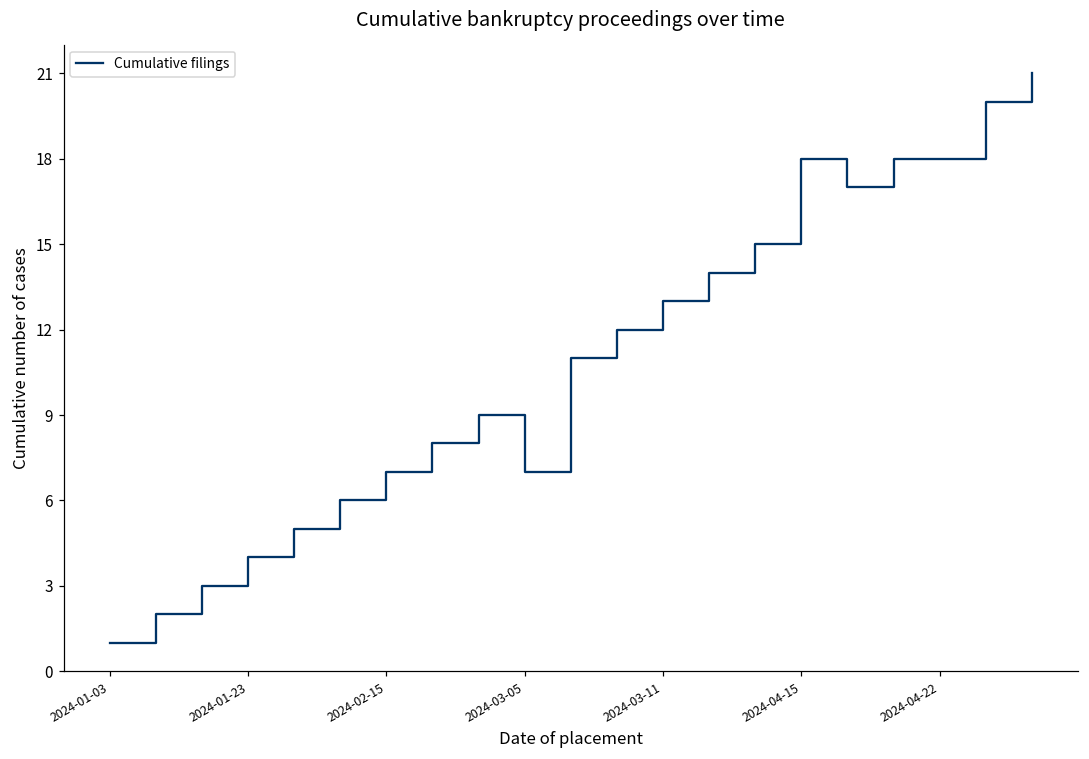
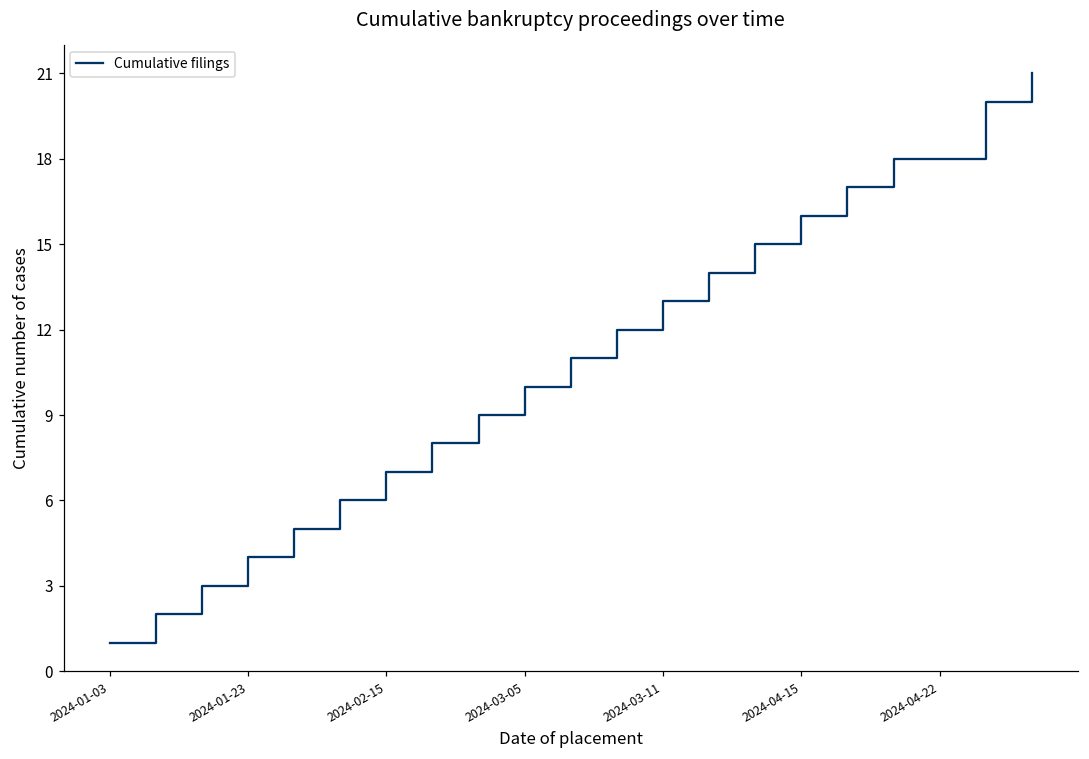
  {
    "2024-01-03": 1,
    "2024-01-23": 4,
-   "2024-03-05": 7,
-   "2024-04-15": 18,
+   "2024-03-05": 10,
+   "2024-04-15": 16,
    "2024-04-22": 18
  }
